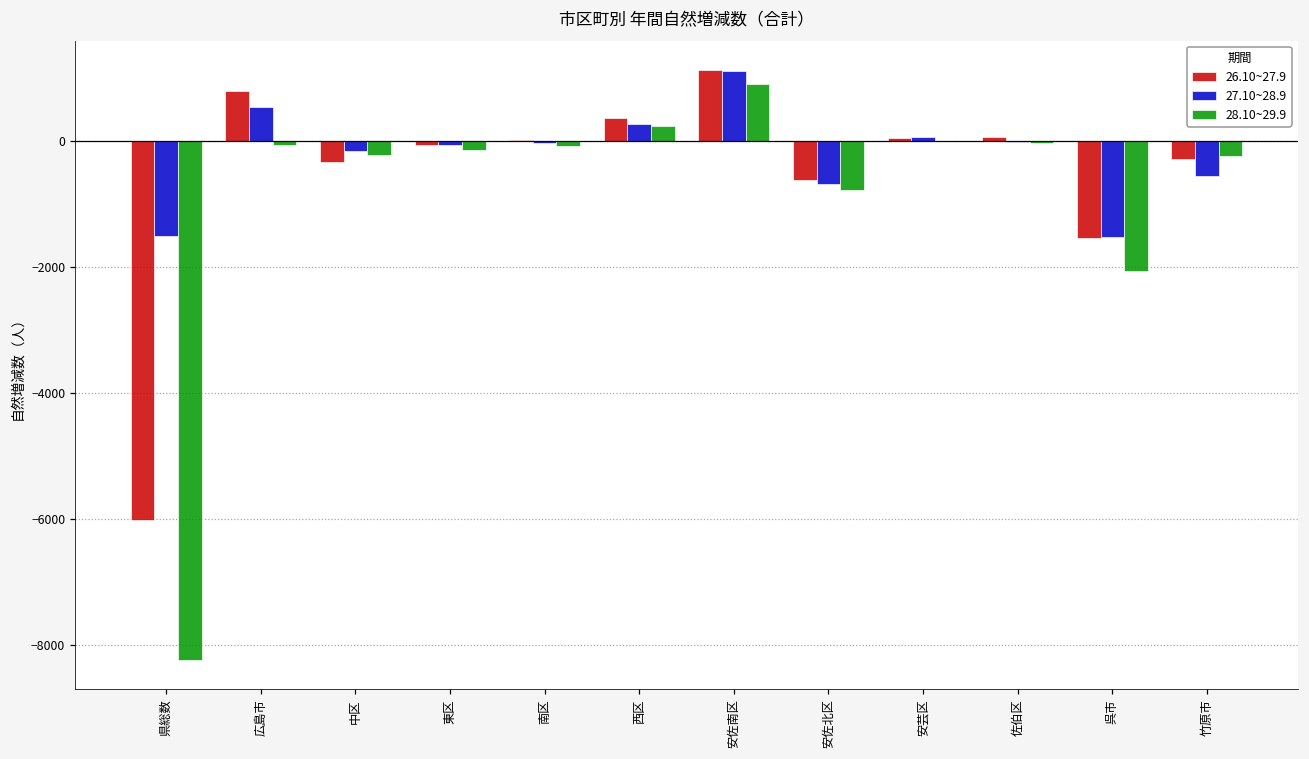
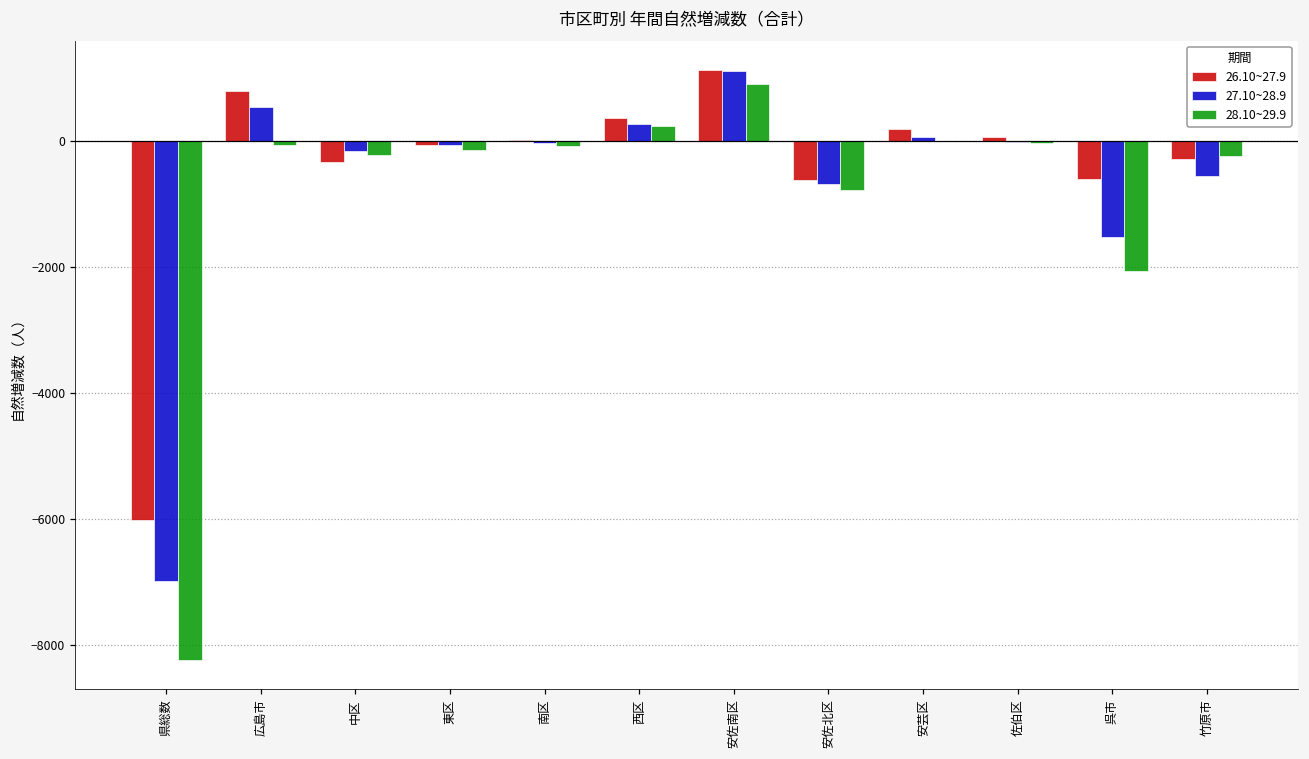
  {
    "26.10~27.9": {
      "県総数": -6000,
      "広島市": 800,
      "中区": -300,
      "東区": -100,
      "西区": 400,
      "安佐南区": 1100,
      "安佐北区": -600,
-     "安芸区": 100,
+     "安芸区": 200,
      "佐伯区": 100,
-     "呉市": -1500,
+     "呉市": -600,
      "竹原市": -300
    },
    "27.10~28.9": {
-     "県総数": -1500,
+     "県総数": -7000,
      "広島市": 600,
      "中区": -100,
      "東区": -100,
      "西区": 300,
      "安佐南区": 1100,
      "安佐北区": -700,
      "安芸区": 100,
      "呉市": -1500,
      "竹原市": -600
    },
    "28.10~29.9": {
      "県総数": -8200,
      "広島市": -100,
      "中区": -200,
      "東区": -100,
      "南区": -100,
      "西区": 300,
      "安佐南区": 900,
      "安佐北区": -800,
      "呉市": -2100,
      "竹原市": -200
    }
  }
